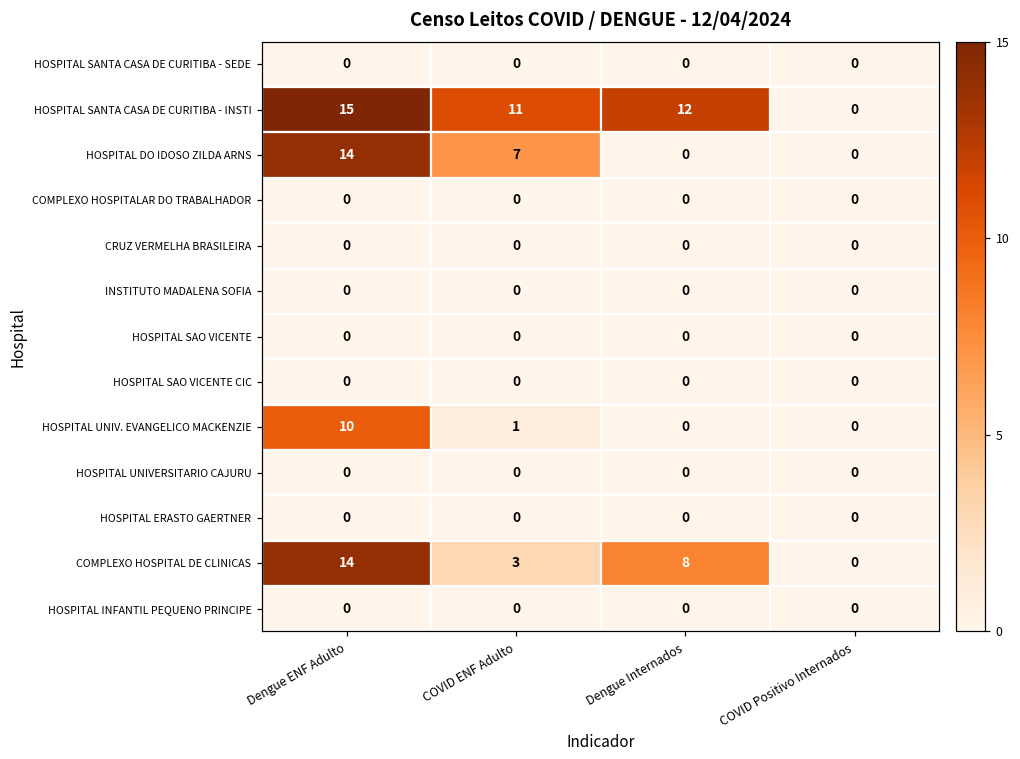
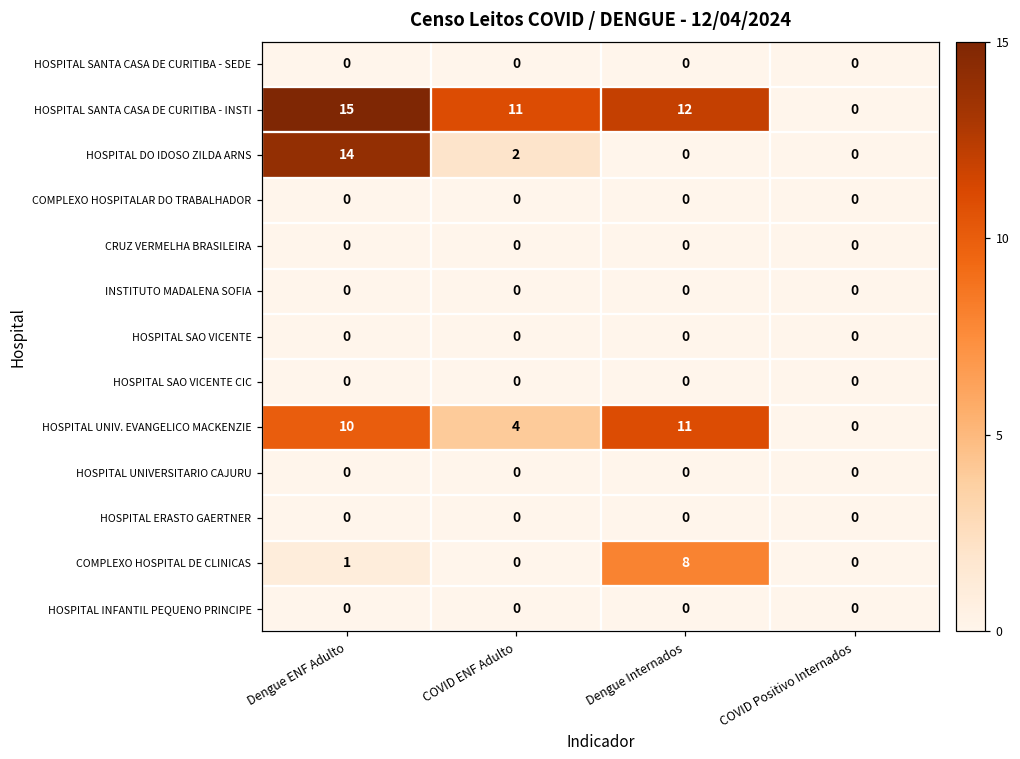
  {
    "HOSPITAL SANTA CASA DE CURITIBA - SEDE": {
      "Dengue ENF Adulto": 0,
      "COVID ENF Adulto": 0,
      "Dengue Internados": 0,
      "COVID Positivo Internados": 0
    },
    "HOSPITAL SANTA CASA DE CURITIBA - INSTI": {
      "Dengue ENF Adulto": 15,
      "COVID ENF Adulto": 11,
      "Dengue Internados": 12,
      "COVID Positivo Internados": 0
    },
    "HOSPITAL DO IDOSO ZILDA ARNS": {
      "Dengue ENF Adulto": 14,
-     "COVID ENF Adulto": 7,
+     "COVID ENF Adulto": 2,
      "Dengue Internados": 0,
      "COVID Positivo Internados": 0
    },
    "COMPLEXO HOSPITALAR DO TRABALHADOR": {
      "Dengue ENF Adulto": 0,
      "COVID ENF Adulto": 0,
      "Dengue Internados": 0,
      "COVID Positivo Internados": 0
    },
    "CRUZ VERMELHA BRASILEIRA": {
      "Dengue ENF Adulto": 0,
      "COVID ENF Adulto": 0,
      "Dengue Internados": 0,
      "COVID Positivo Internados": 0
    },
    "INSTITUTO MADALENA SOFIA": {
      "Dengue ENF Adulto": 0,
      "COVID ENF Adulto": 0,
      "Dengue Internados": 0,
      "COVID Positivo Internados": 0
    },
    "HOSPITAL SAO VICENTE": {
      "Dengue ENF Adulto": 0,
      "COVID ENF Adulto": 0,
      "Dengue Internados": 0,
      "COVID Positivo Internados": 0
    },
    "HOSPITAL SAO VICENTE CIC": {
      "Dengue ENF Adulto": 0,
      "COVID ENF Adulto": 0,
      "Dengue Internados": 0,
      "COVID Positivo Internados": 0
    },
    "HOSPITAL UNIV. EVANGELICO MACKENZIE": {
      "Dengue ENF Adulto": 10,
-     "COVID ENF Adulto": 1,
-     "Dengue Internados": 0,
+     "COVID ENF Adulto": 4,
+     "Dengue Internados": 11,
      "COVID Positivo Internados": 0
    },
    "HOSPITAL UNIVERSITARIO CAJURU": {
      "Dengue ENF Adulto": 0,
      "COVID ENF Adulto": 0,
      "Dengue Internados": 0,
      "COVID Positivo Internados": 0
    },
    "HOSPITAL ERASTO GAERTNER": {
      "Dengue ENF Adulto": 0,
      "COVID ENF Adulto": 0,
      "Dengue Internados": 0,
      "COVID Positivo Internados": 0
    },
    "COMPLEXO HOSPITAL DE CLINICAS": {
-     "Dengue ENF Adulto": 14,
-     "COVID ENF Adulto": 3,
+     "Dengue ENF Adulto": 1,
+     "COVID ENF Adulto": 0,
      "Dengue Internados": 8,
      "COVID Positivo Internados": 0
    },
    "HOSPITAL INFANTIL PEQUENO PRINCIPE": {
      "Dengue ENF Adulto": 0,
      "COVID ENF Adulto": 0,
      "Dengue Internados": 0,
      "COVID Positivo Internados": 0
    }
  }
